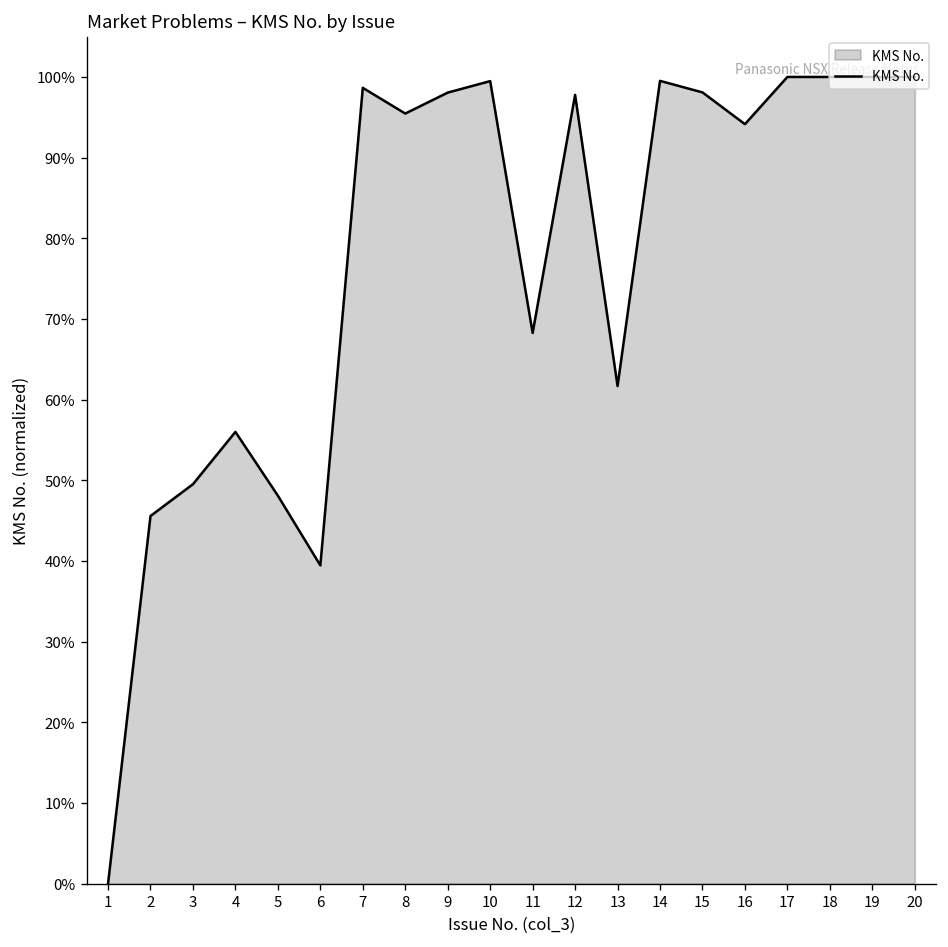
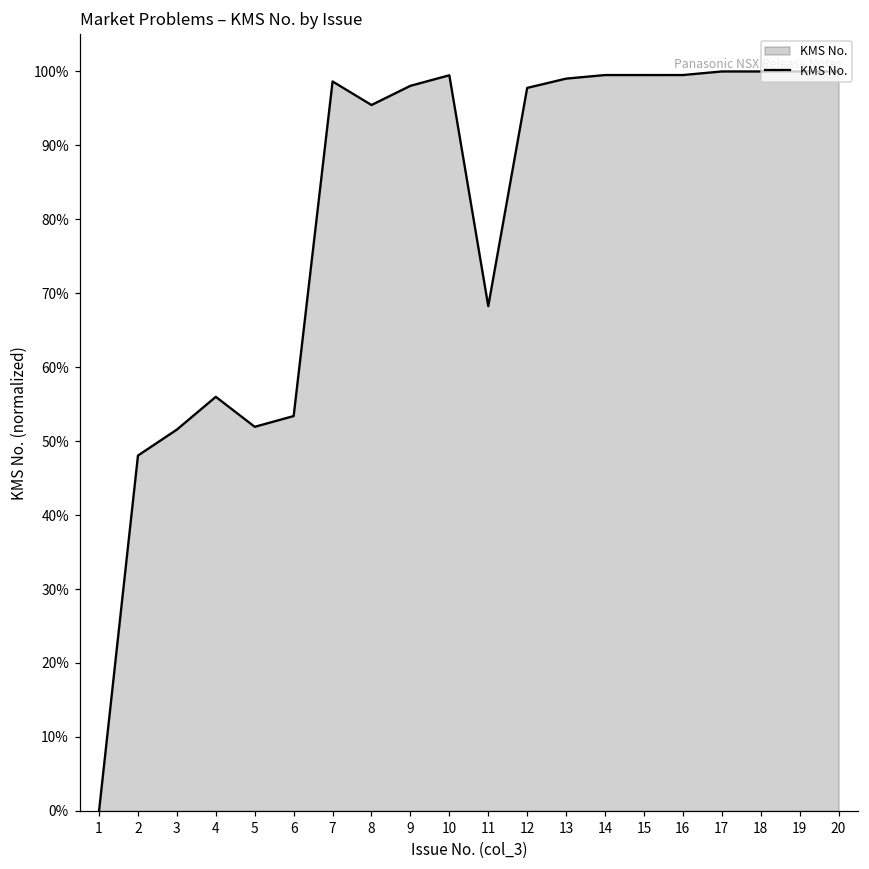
  {
    "1": "0%",
-   "2": "46%",
-   "3": "50%",
+   "2": "48%",
+   "3": "52%",
    "4": "56%",
-   "5": "48%",
-   "6": "39%",
+   "5": "52%",
+   "6": "53%",
    "7": "99%",
    "8": "95%",
    "9": "98%",
    "10": "99%",
    "11": "68%",
    "12": "98%",
-   "13": "62%",
+   "13": "99%",
    "14": "100%",
-   "15": "98%",
-   "16": "94%",
+   "15": "100%",
+   "16": "100%",
    "17": "100%"
  }
